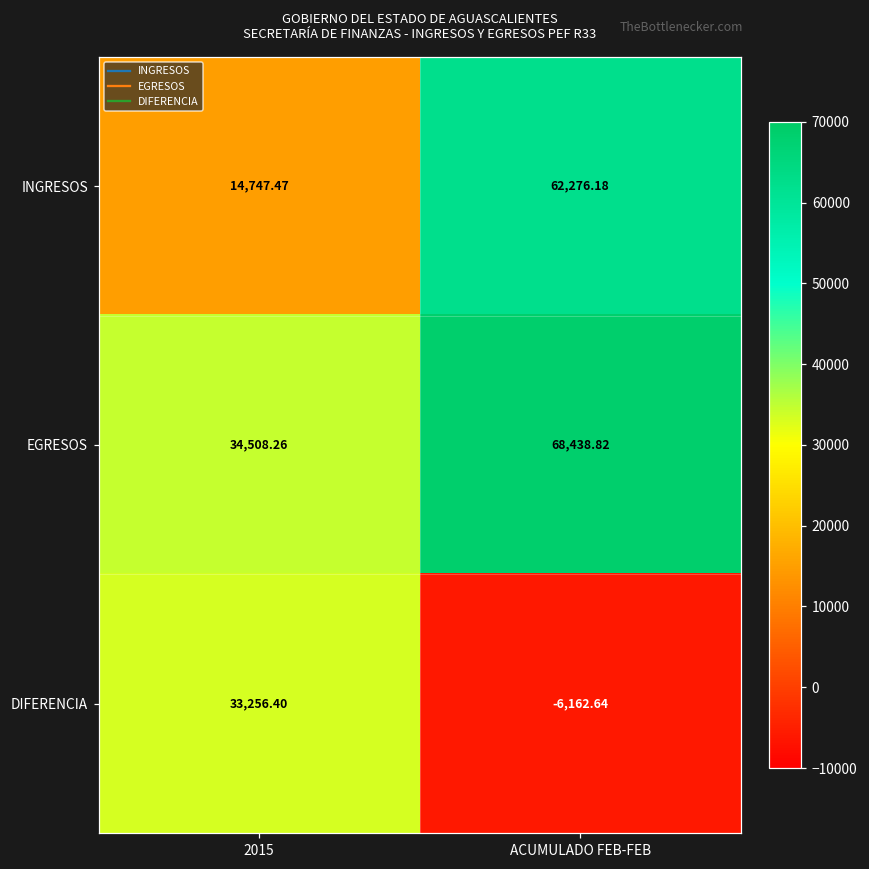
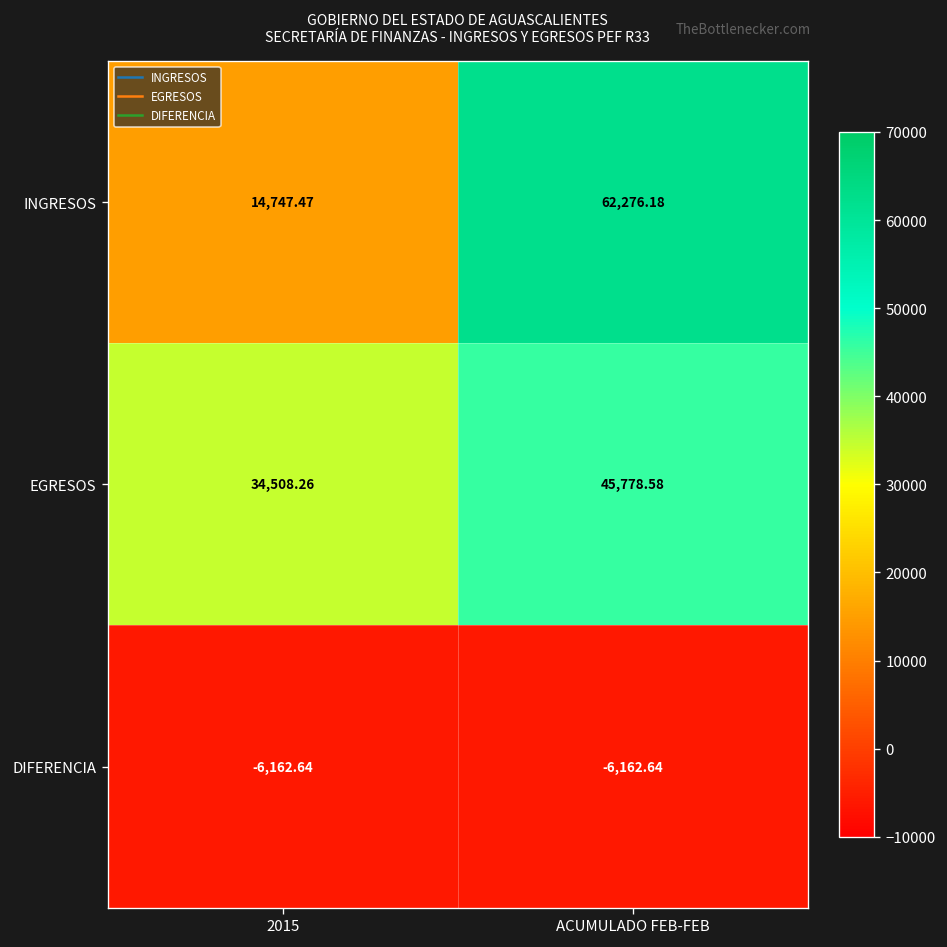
  {
    "INGRESOS": {
      "2015": "14,747.47",
      "ACUMULADO FEB-FEB": "62,276.18"
    },
    "EGRESOS": {
      "2015": "34,508.26",
-     "ACUMULADO FEB-FEB": "68,438.82"
+     "ACUMULADO FEB-FEB": "45,778.58"
    },
    "DIFERENCIA": {
-     "2015": "33,256.40",
+     "2015": "-6,162.64",
      "ACUMULADO FEB-FEB": "-6,162.64"
    }
  }
